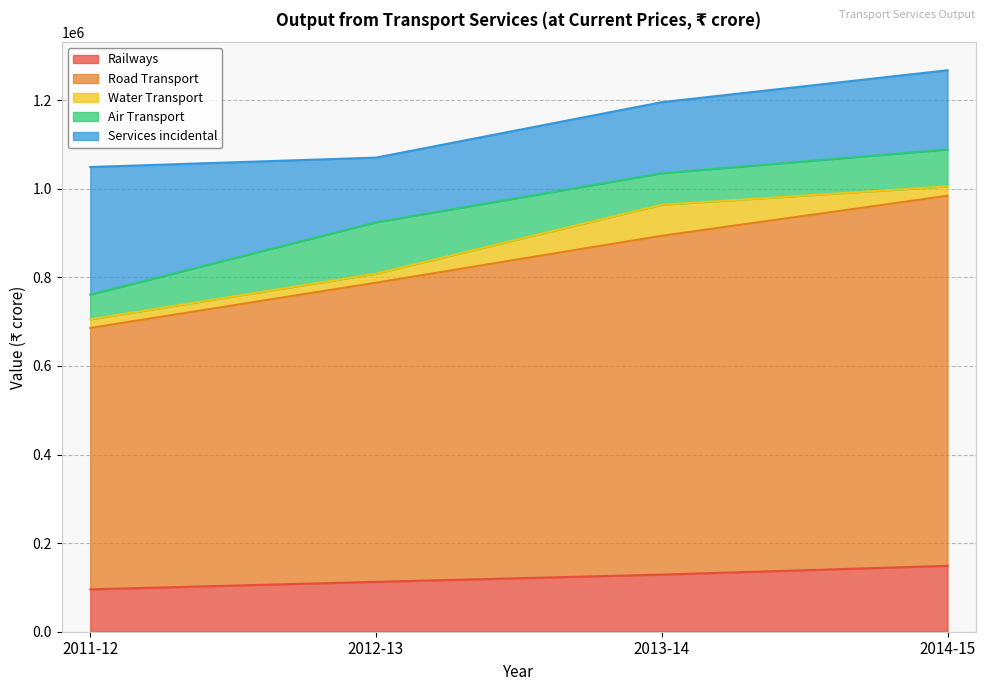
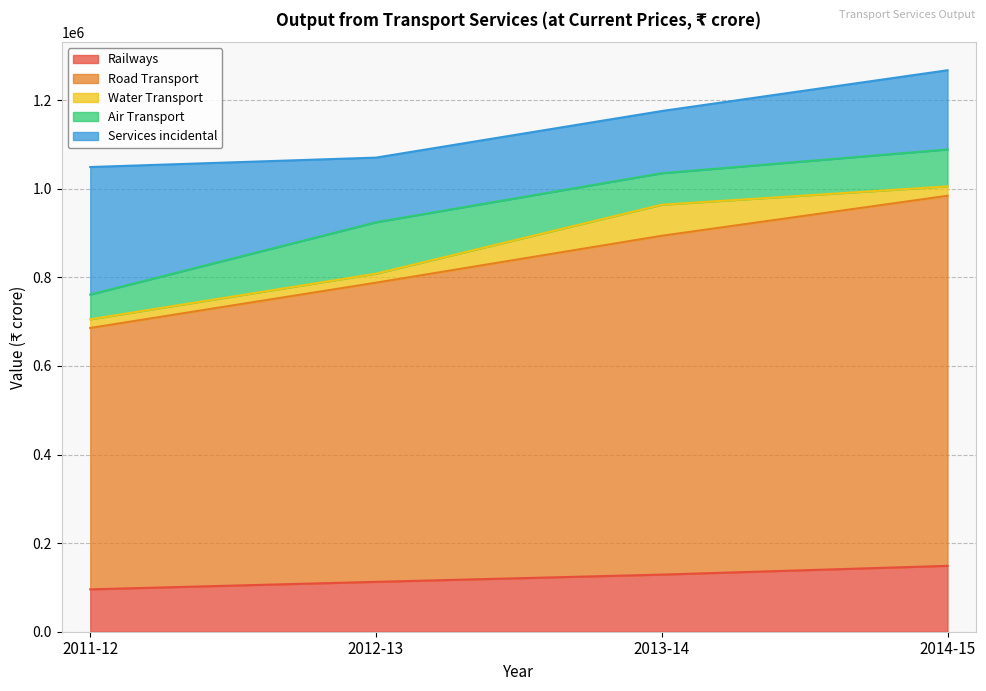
  {
    "Water Transport": {
      "2011-12": 20000,
      "2012-13": 20000,
      "2013-14": 70000,
      "2014-15": 20000
    },
    "Air Transport": {
      "2011-12": 60000,
      "2012-13": 120000,
      "2013-14": 70000,
      "2014-15": 80000
    },
    "Services incidental": {
      "2011-12": 290000,
      "2012-13": 150000,
-     "2013-14": 160000,
+     "2013-14": 140000,
      "2014-15": 180000
    }
  }
